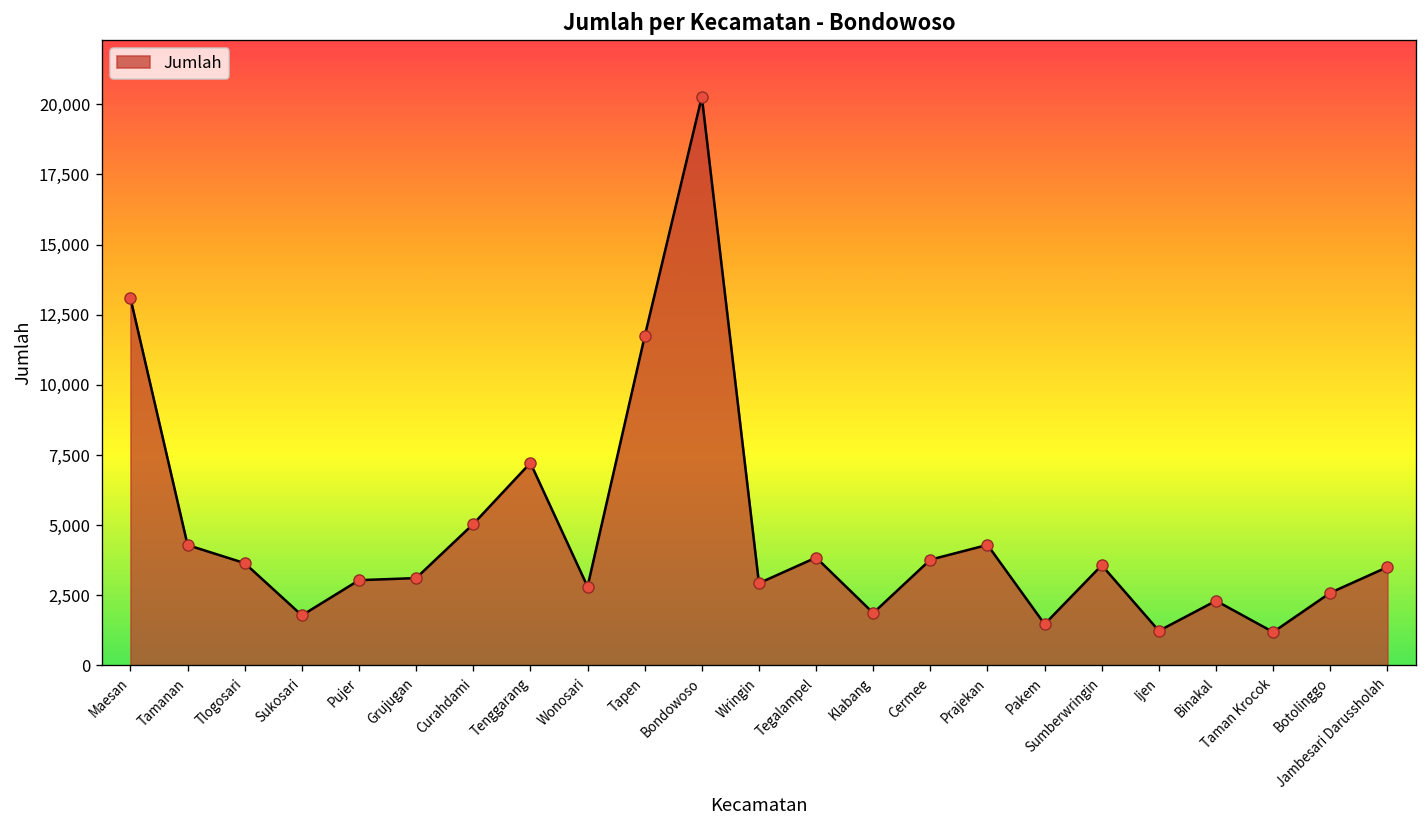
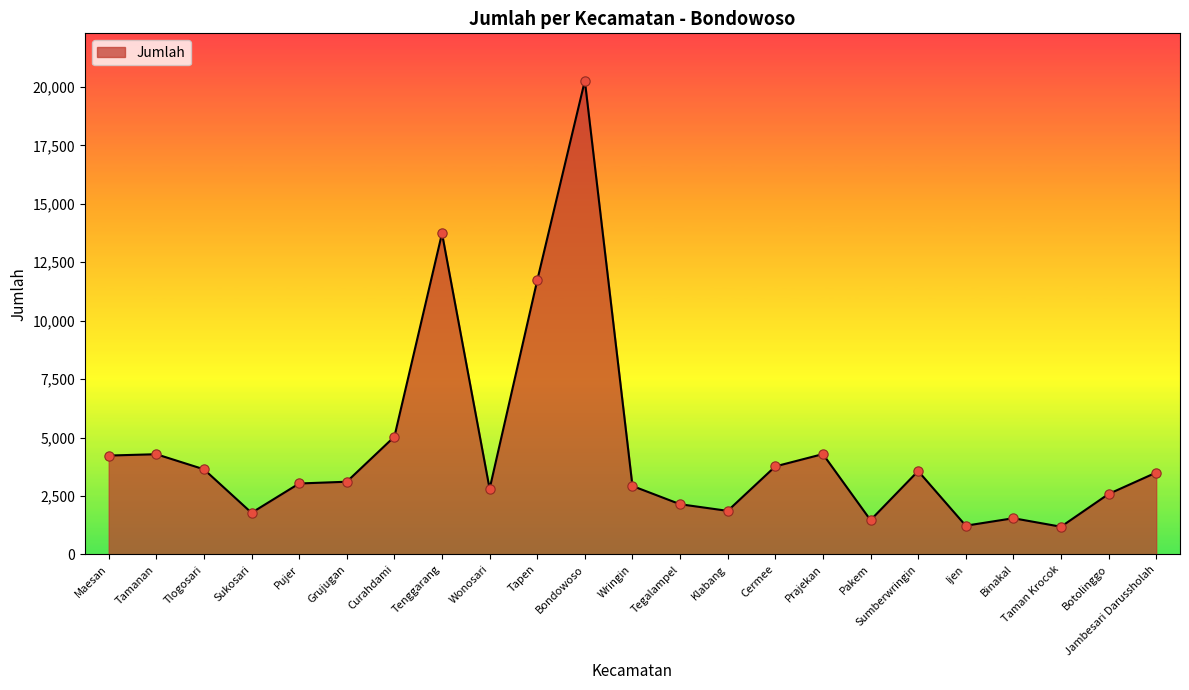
  {
-   "Maesan": "13,100",
+   "Maesan": "4,200",
    "Tamanan": "4,300",
    "Tlogosari": "3,600",
    "Sukosari": "1,800",
    "Pujer": "3,000",
    "Grujugan": "3,100",
    "Curahdami": "5,000",
-   "Tenggarang": "7,200",
+   "Tenggarang": "13,700",
    "Wonosari": "2,800",
    "Tapen": "11,700",
    "Bondowoso": "20,300",
    "Wringin": "2,900",
-   "Tegalampel": "3,800",
+   "Tegalampel": "2,200",
    "Klabang": "1,900",
    "Cermee": "3,800",
    "Prajekan": "4,300",
    "Pakem": "1,500",
    "Sumberwringin": "3,600",
    "Ijen": "1,200",
-   "Binakal": "2,300",
+   "Binakal": "1,600",
    "Taman Krocok": "1,200",
    "Botolinggo": "2,600",
    "Jambesari Darussholah": "3,500"
  }
